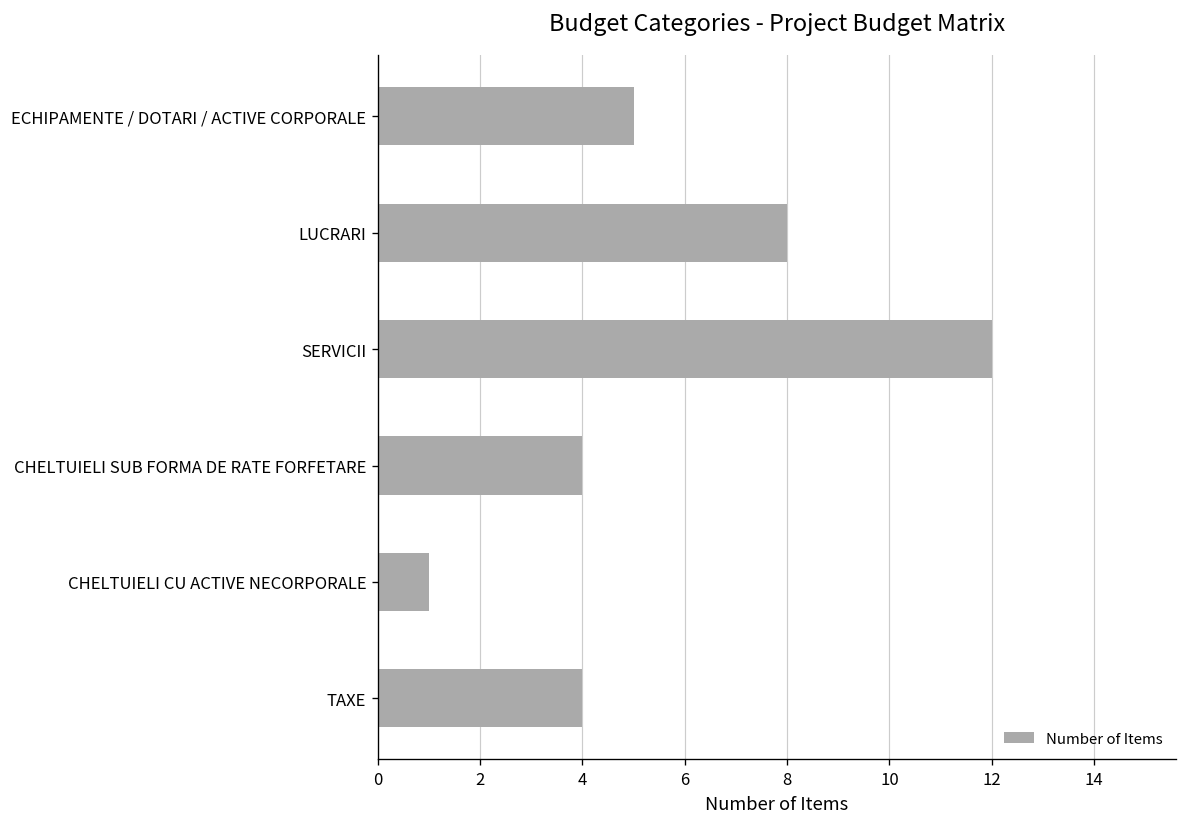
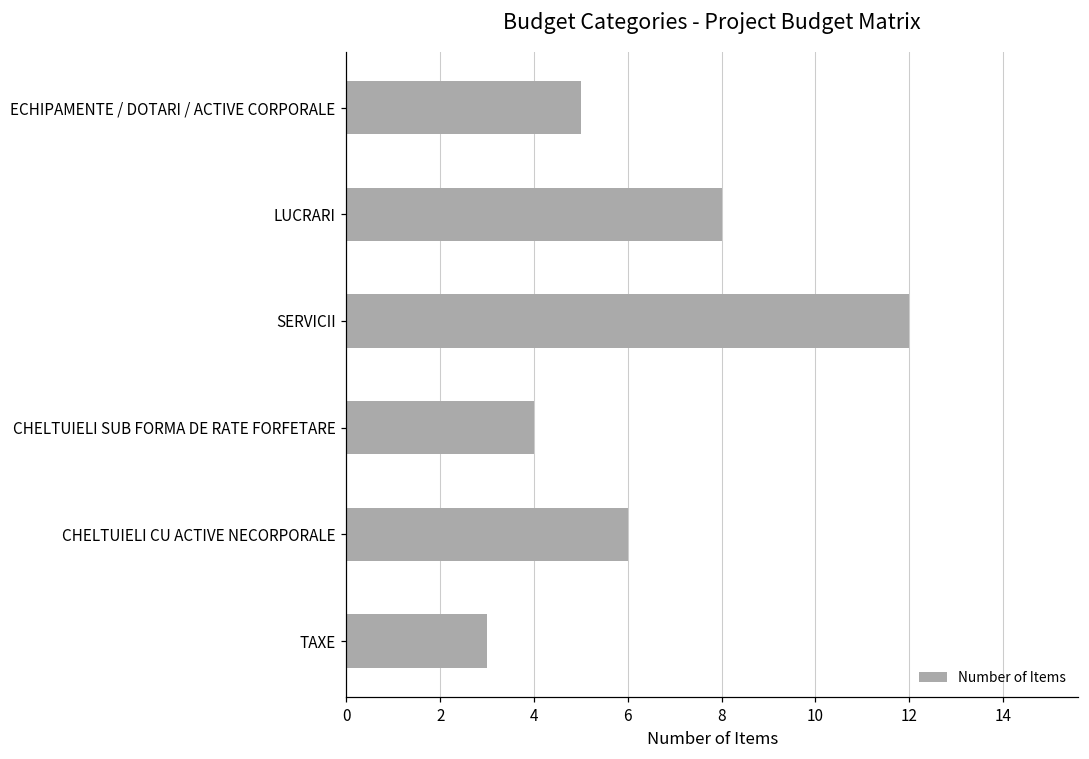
  {
    "ECHIPAMENTE / DOTARI / ACTIVE CORPORALE": 5,
    "LUCRARI": 8,
    "SERVICII": 12,
    "CHELTUIELI SUB FORMA DE RATE FORFETARE": 4,
-   "CHELTUIELI CU ACTIVE NECORPORALE": 1,
-   "TAXE": 4
+   "CHELTUIELI CU ACTIVE NECORPORALE": 6,
+   "TAXE": 3
  }
